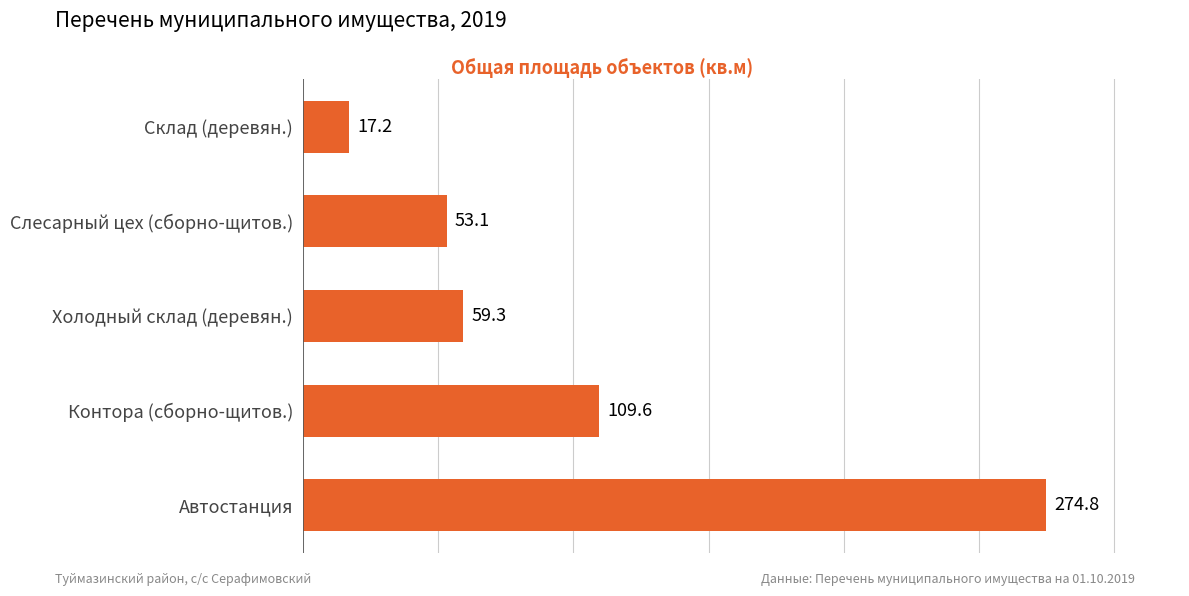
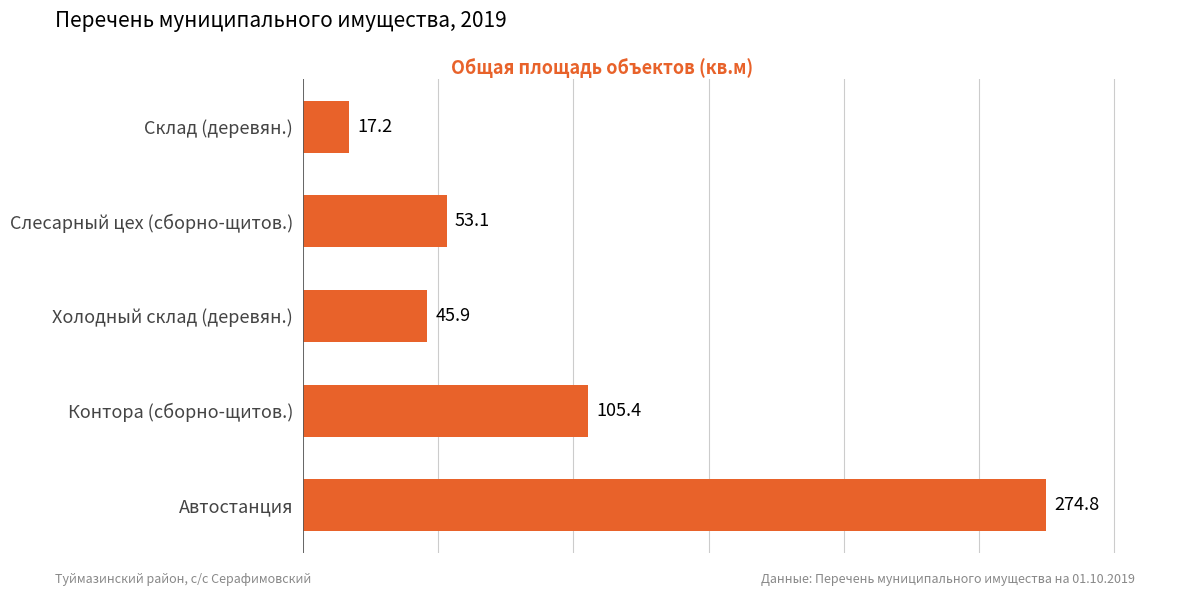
  {
    "Склад (деревян.)": 17.2,
    "Слесарный цех (сборно-щитов.)": 53.1,
-   "Холодный склад (деревян.)": 59.3,
-   "Контора (сборно-щитов.)": 109.6,
+   "Холодный склад (деревян.)": 45.9,
+   "Контора (сборно-щитов.)": 105.4,
    "Автостанция": 274.8
  }
